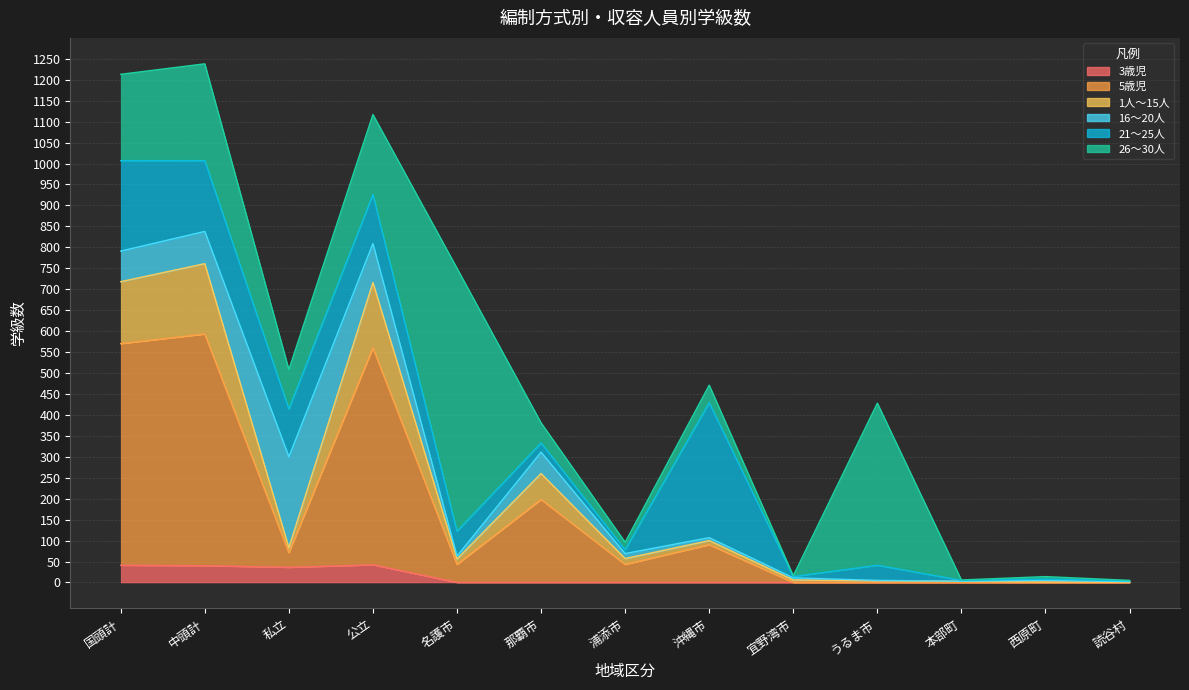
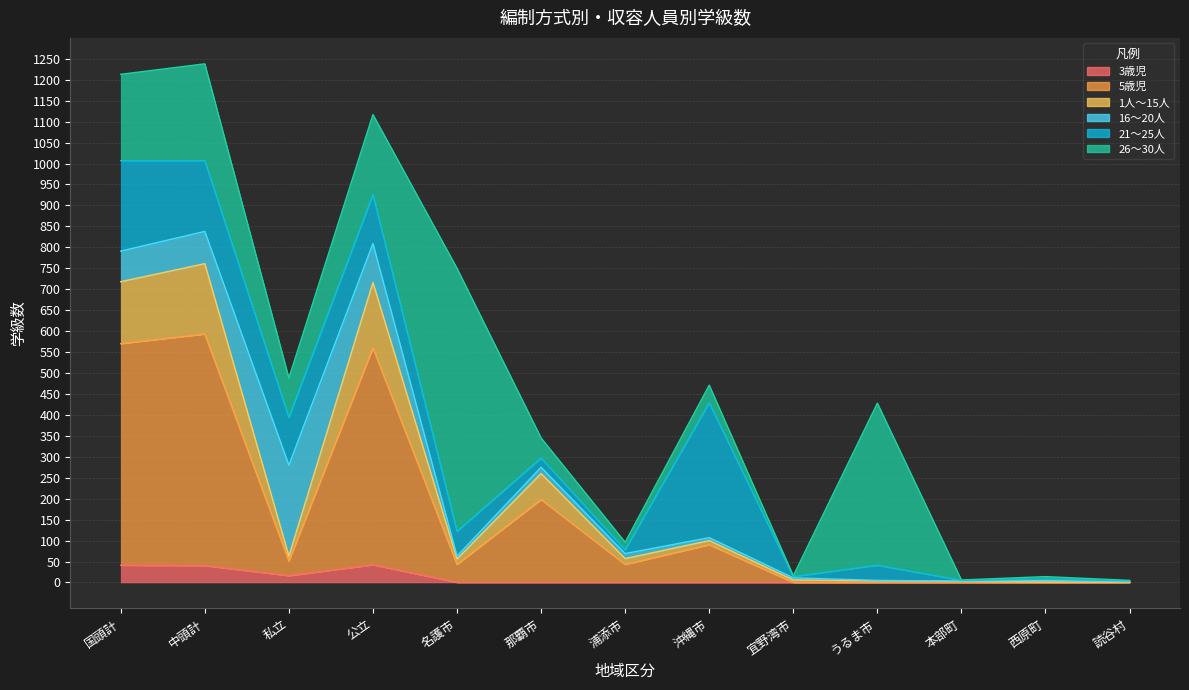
  {
    "3歳児": {
      "国頭計": 40,
      "中頭計": 40,
-     "私立": 40,
+     "私立": 20,
      "公立": 40,
      "名護市": 0,
      "那覇市": 0,
      "浦添市": 0,
      "沖縄市": 0
    },
    "16〜20人": {
      "国頭計": 70,
      "中頭計": 80,
      "私立": 220,
      "公立": 90,
      "名護市": 10,
-     "那覇市": 50,
+     "那覇市": 20,
      "浦添市": 10,
      "沖縄市": 10
    },
    "21〜25人": {
      "国頭計": 220,
      "中頭計": 170,
      "私立": 110,
      "公立": 120,
      "名護市": 60,
      "那覇市": 20,
      "浦添市": 10,
      "沖縄市": 320,
      "うるま市": 40
    },
    "26〜30人": {
      "国頭計": 210,
      "中頭計": 230,
      "私立": 90,
      "公立": 190,
      "名護市": 630,
      "那覇市": 50,
      "浦添市": 20,
      "沖縄市": 40,
      "うるま市": 390
    }
  }
